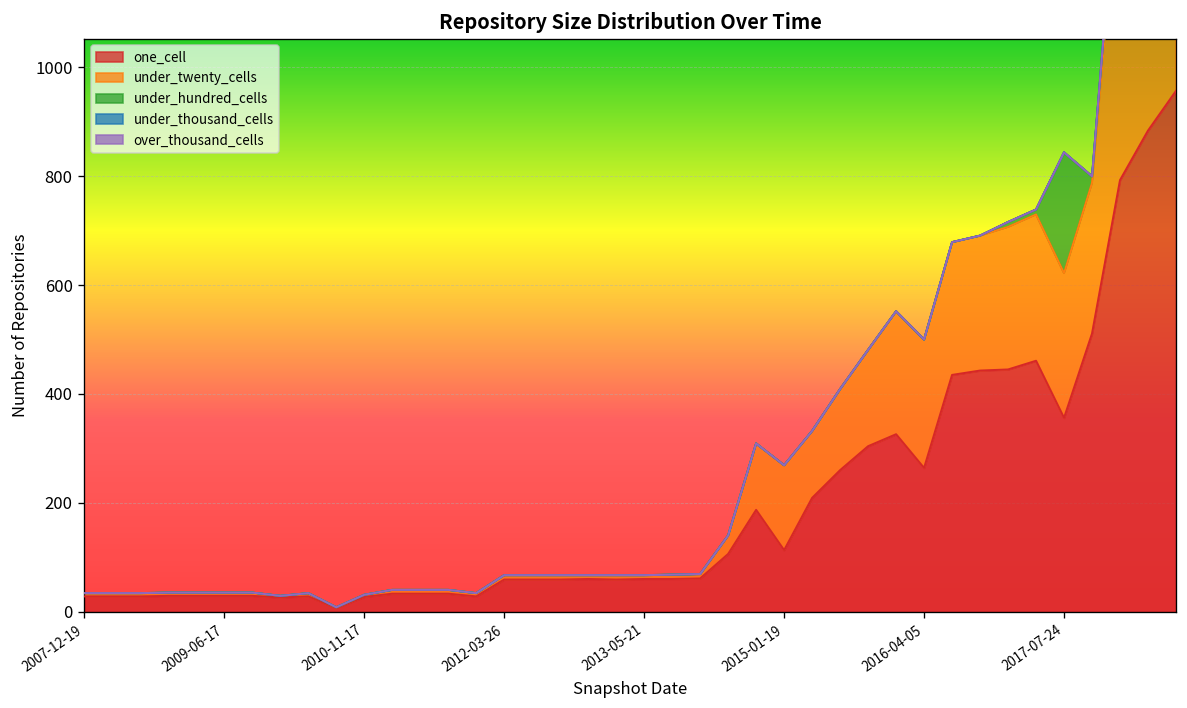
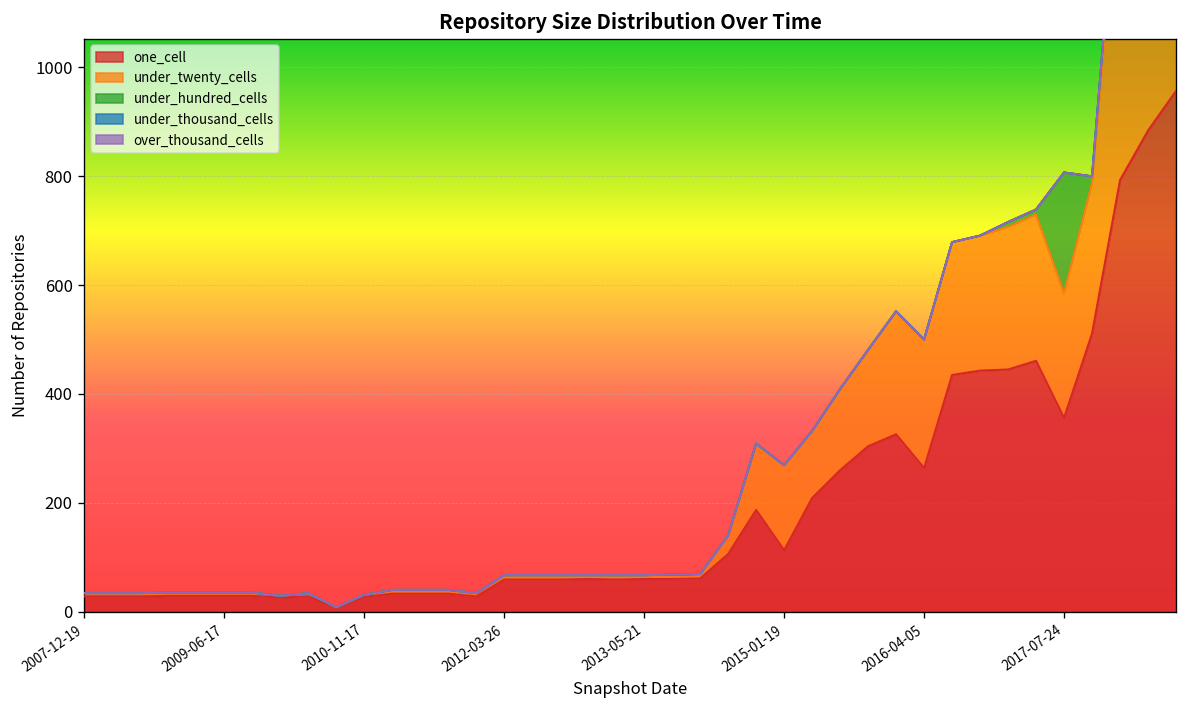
  {
    "one_cell": {
      "2007-12-19": 30,
      "2009-06-17": 30,
      "2012-03-26": 60,
      "2013-05-21": 60,
      "2015-01-19": 110,
      "2016-04-05": 260,
      "2017-07-24": 360
    },
    "under_twenty_cells": {
-     "2017-07-24": 270
+     "2017-07-24": 230
    }
  }
